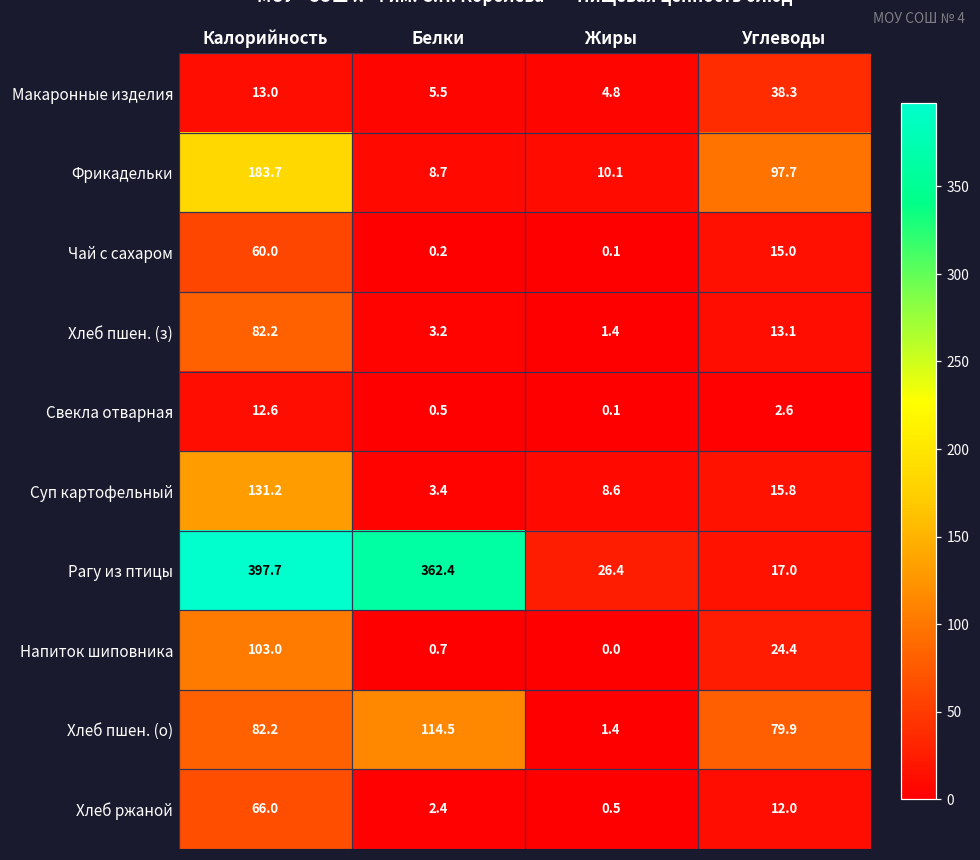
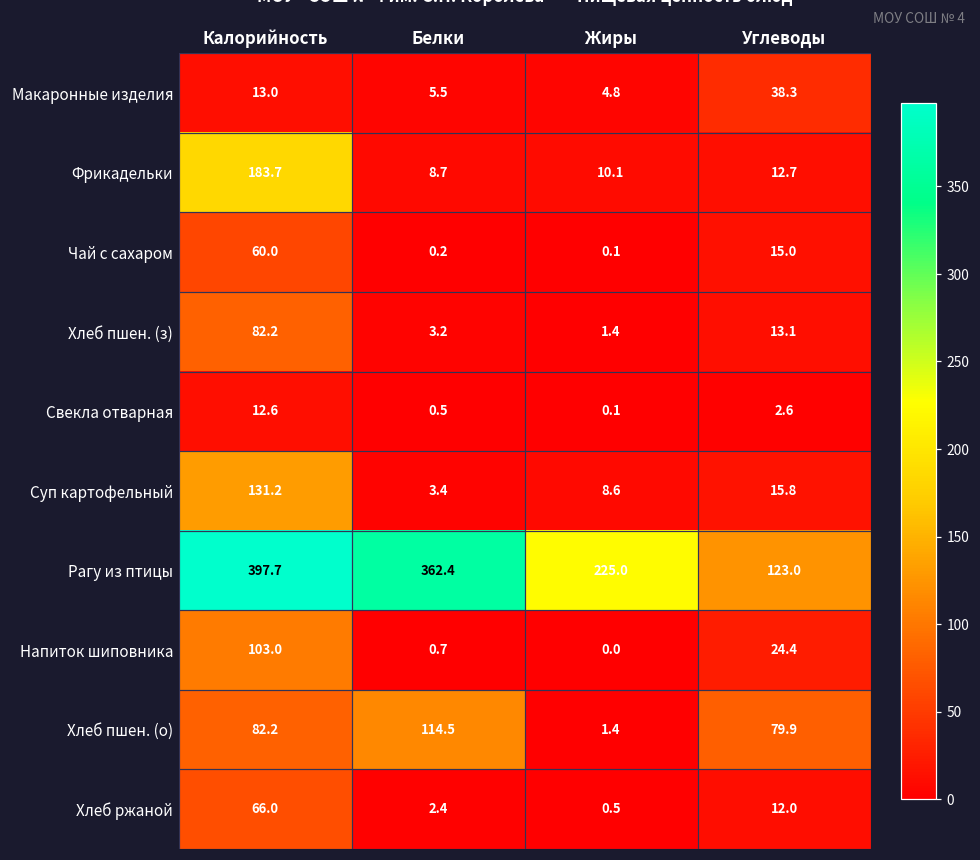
  {
    "Макаронные изделия": {
      "Калорийность": 13.0,
      "Белки": 5.5,
      "Жиры": 4.8,
      "Углеводы": 38.3
    },
    "Фрикадельки": {
      "Калорийность": 183.7,
      "Белки": 8.7,
      "Жиры": 10.1,
-     "Углеводы": 97.7
+     "Углеводы": 12.7
    },
    "Чай с сахаром": {
      "Калорийность": 60.0,
      "Белки": 0.2,
      "Жиры": 0.1,
      "Углеводы": 15.0
    },
    "Хлеб пшен. (з)": {
      "Калорийность": 82.2,
      "Белки": 3.2,
      "Жиры": 1.4,
      "Углеводы": 13.1
    },
    "Свекла отварная": {
      "Калорийность": 12.6,
      "Белки": 0.5,
      "Жиры": 0.1,
      "Углеводы": 2.6
    },
    "Суп картофельный": {
      "Калорийность": 131.2,
      "Белки": 3.4,
      "Жиры": 8.6,
      "Углеводы": 15.8
    },
    "Рагу из птицы": {
      "Калорийность": 397.7,
      "Белки": 362.4,
-     "Жиры": 26.4,
-     "Углеводы": 17.0
+     "Жиры": 225.0,
+     "Углеводы": 123.0
    },
    "Напиток шиповника": {
      "Калорийность": 103.0,
      "Белки": 0.7,
      "Жиры": 0.0,
      "Углеводы": 24.4
    },
    "Хлеб пшен. (о)": {
      "Калорийность": 82.2,
      "Белки": 114.5,
      "Жиры": 1.4,
      "Углеводы": 79.9
    },
    "Хлеб ржаной": {
      "Калорийность": 66.0,
      "Белки": 2.4,
      "Жиры": 0.5,
      "Углеводы": 12.0
    }
  }
